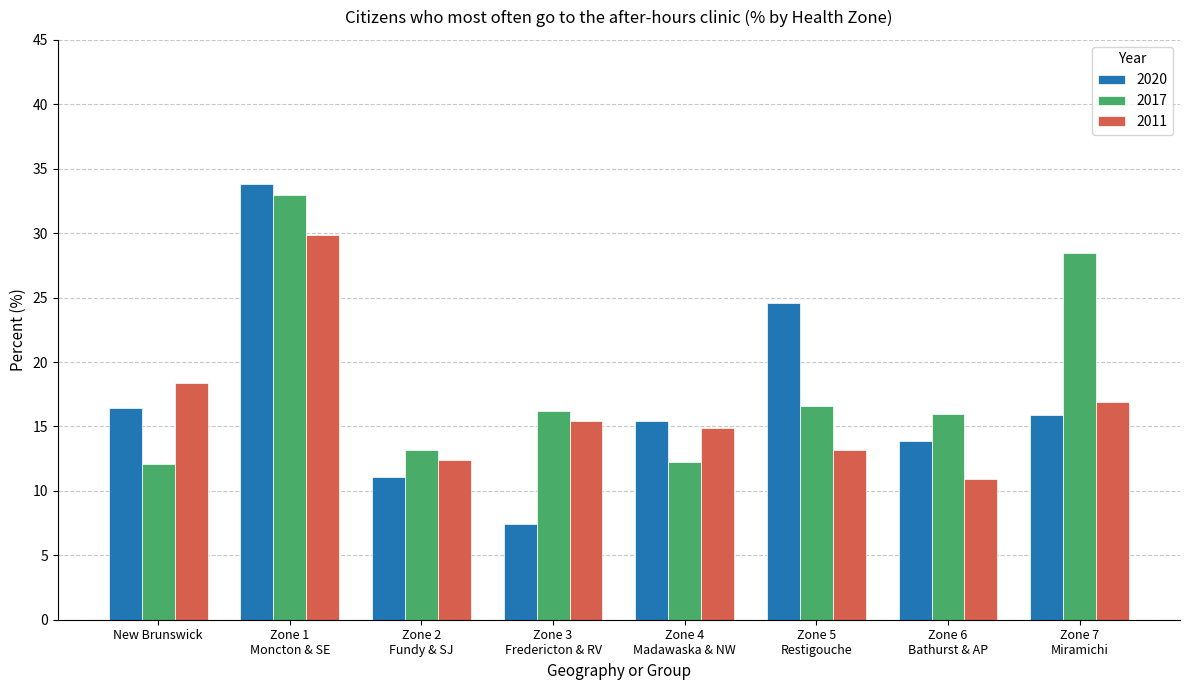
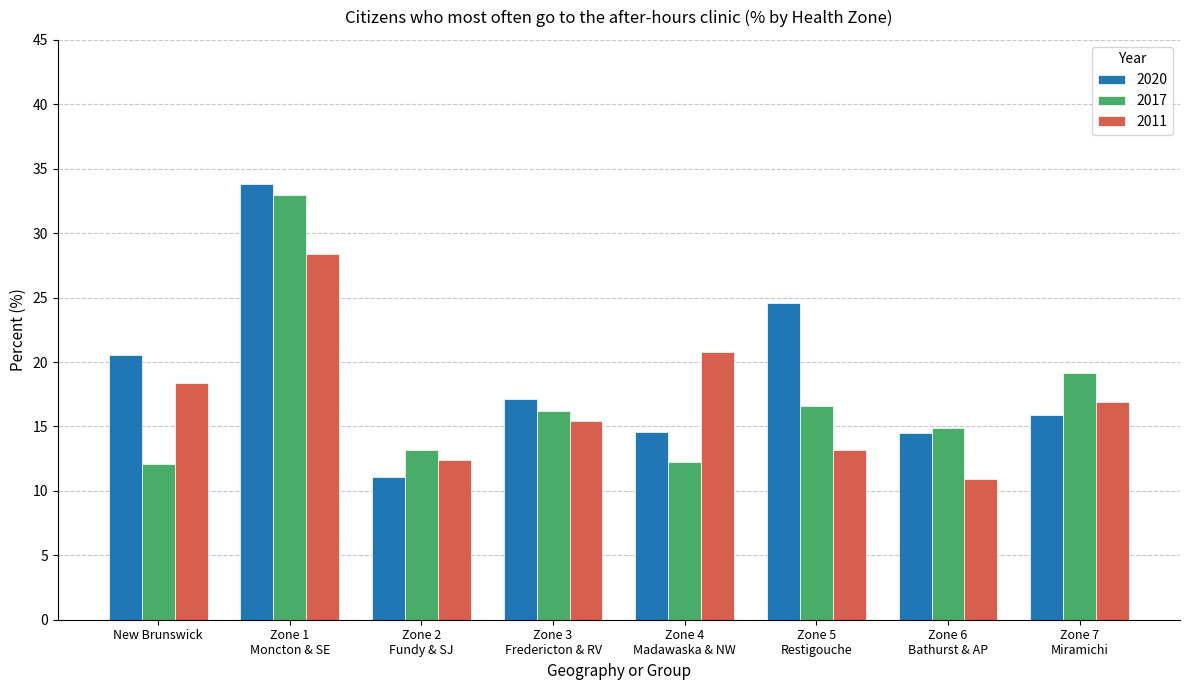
  {
    "2020": {
-     "New Brunswick": 16.5,
+     "New Brunswick": 20.5,
      "Zone 1 Moncton & SE": 33.9,
      "Zone 2 Fundy & SJ": 11.1,
-     "Zone 3 Fredericton & RV": 7.4,
-     "Zone 4 Madawaska & NW": 15.4,
+     "Zone 3 Fredericton & RV": 17.2,
+     "Zone 4 Madawaska & NW": 14.6,
      "Zone 5 Restigouche": 24.6,
-     "Zone 6 Bathurst & AP": 13.8,
+     "Zone 6 Bathurst & AP": 14.5,
      "Zone 7 Miramichi": 15.9
    },
    "2017": {
      "New Brunswick": 12.1,
      "Zone 1 Moncton & SE": 32.9,
      "Zone 2 Fundy & SJ": 13.2,
      "Zone 3 Fredericton & RV": 16.2,
      "Zone 4 Madawaska & NW": 12.2,
      "Zone 5 Restigouche": 16.6,
-     "Zone 6 Bathurst & AP": 16.0,
-     "Zone 7 Miramichi": 28.5
+     "Zone 6 Bathurst & AP": 14.9,
+     "Zone 7 Miramichi": 19.2
    },
    "2011": {
      "New Brunswick": 18.4,
-     "Zone 1 Moncton & SE": 29.9,
+     "Zone 1 Moncton & SE": 28.4,
      "Zone 2 Fundy & SJ": 12.4,
      "Zone 3 Fredericton & RV": 15.4,
-     "Zone 4 Madawaska & NW": 14.8,
+     "Zone 4 Madawaska & NW": 20.8,
      "Zone 5 Restigouche": 13.2,
      "Zone 6 Bathurst & AP": 10.9,
      "Zone 7 Miramichi": 16.9
    }
  }
